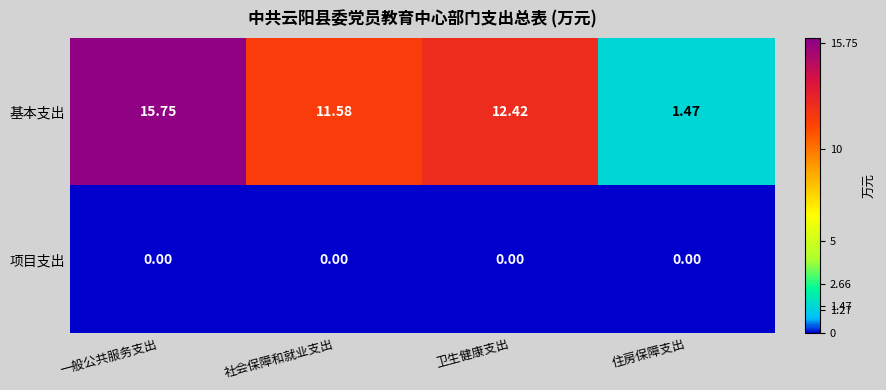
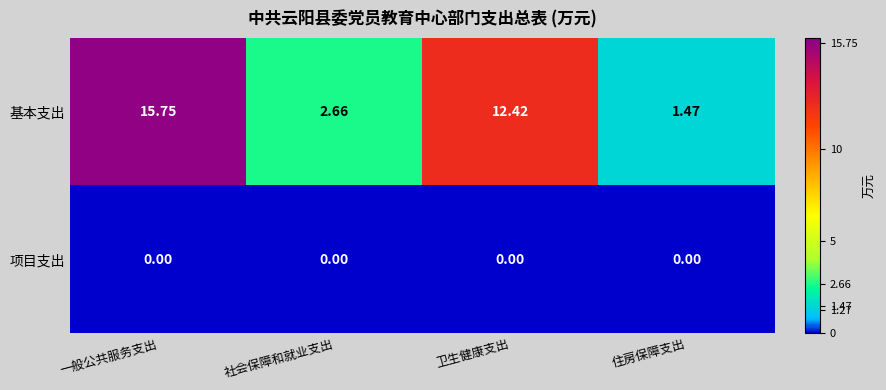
  {
    "基本支出": {
      "一般公共服务支出": 15.75,
-     "社会保障和就业支出": 11.58,
+     "社会保障和就业支出": 2.66,
      "卫生健康支出": 12.42,
      "住房保障支出": 1.47
    },
    "项目支出": {
      "一般公共服务支出": 0.00,
      "社会保障和就业支出": 0.00,
      "卫生健康支出": 0.00,
      "住房保障支出": 0.00
    }
  }
